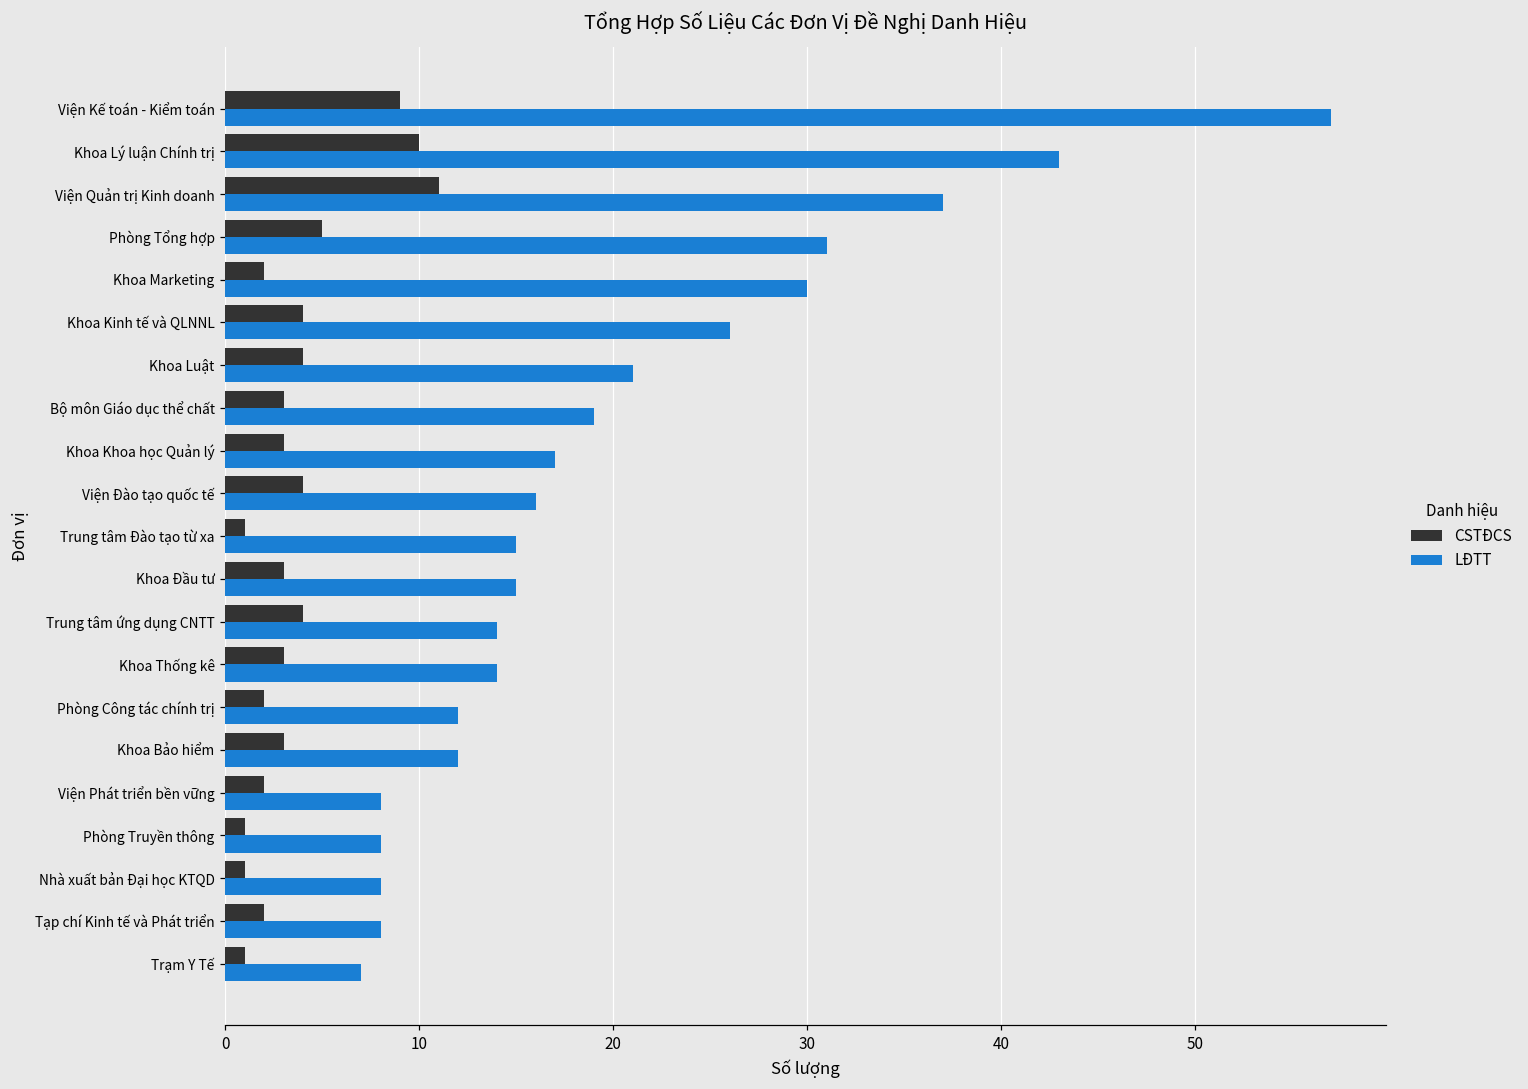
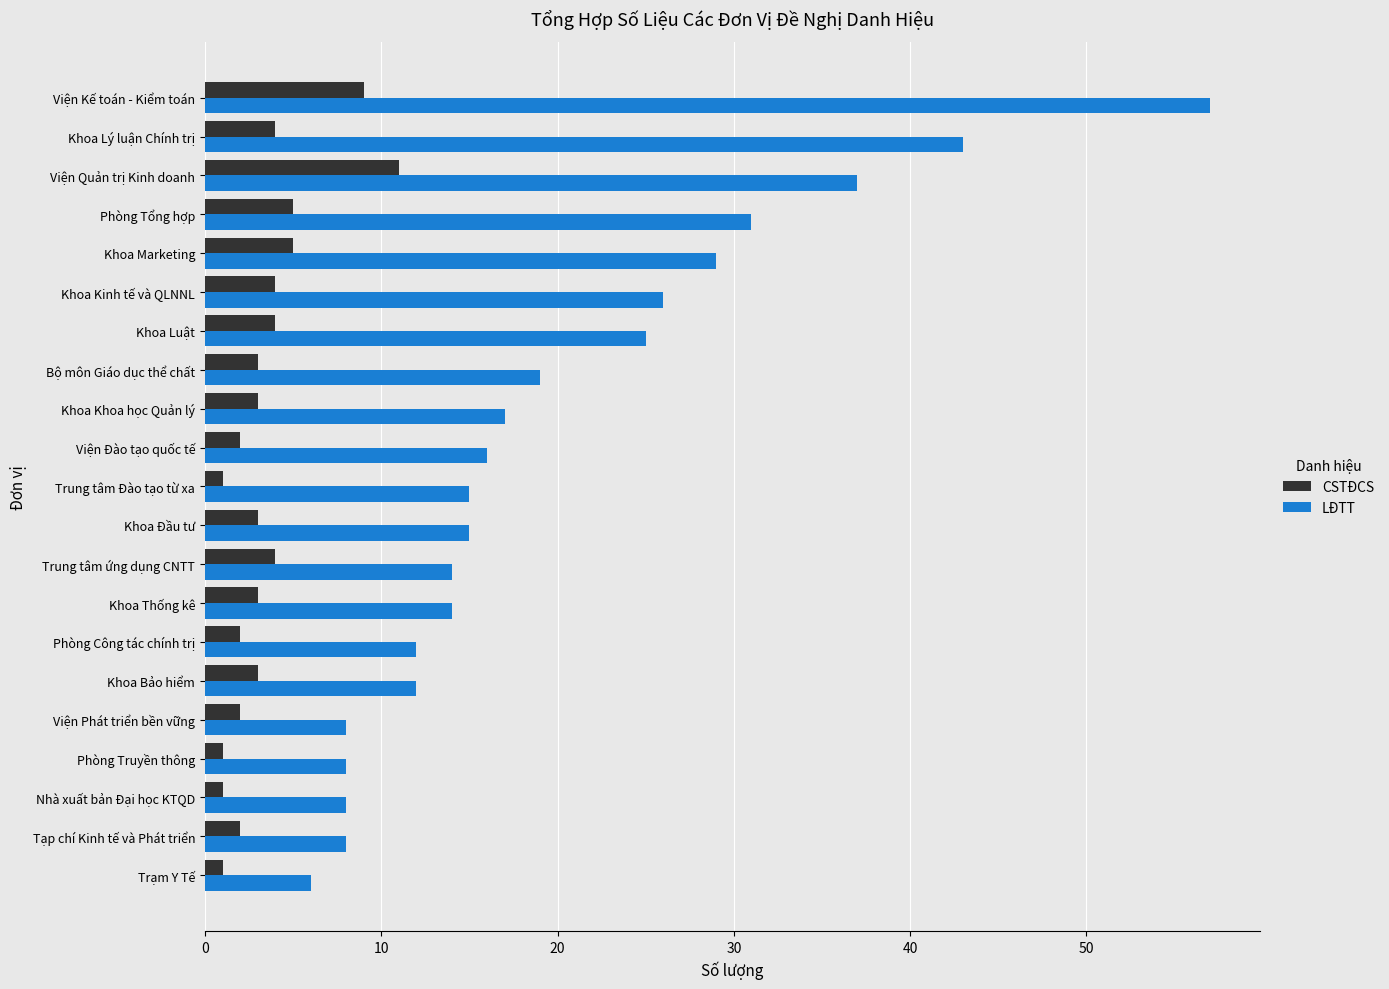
  {
    "CSTĐCS": {
      "Viện Kế toán - Kiểm toán": 9,
-     "Khoa Lý luận Chính trị": 10,
+     "Khoa Lý luận Chính trị": 4,
      "Viện Quản trị Kinh doanh": 11,
      "Phòng Tổng hợp": 5,
-     "Khoa Marketing": 2,
+     "Khoa Marketing": 5,
      "Khoa Kinh tế và QLNNL": 4,
      "Khoa Luật": 4,
      "Bộ môn Giáo dục thể chất": 3,
      "Khoa Khoa học Quản lý": 3,
-     "Viện Đào tạo quốc tế": 4,
+     "Viện Đào tạo quốc tế": 2,
      "Trung tâm Đào tạo từ xa": 1,
      "Khoa Đầu tư": 3,
      "Trung tâm ứng dụng CNTT": 4,
      "Khoa Thống kê": 3,
      "Phòng Công tác chính trị": 2,
      "Khoa Bảo hiểm": 3,
      "Viện Phát triển bền vững": 2,
      "Phòng Truyền thông": 1,
      "Nhà xuất bản Đại học KTQD": 1,
      "Tạp chí Kinh tế và Phát triển": 2,
      "Trạm Y Tế": 1
    },
    "LĐTT": {
      "Viện Kế toán - Kiểm toán": 57,
      "Khoa Lý luận Chính trị": 43,
      "Viện Quản trị Kinh doanh": 37,
      "Phòng Tổng hợp": 31,
-     "Khoa Marketing": 30,
+     "Khoa Marketing": 29,
      "Khoa Kinh tế và QLNNL": 26,
-     "Khoa Luật": 21,
+     "Khoa Luật": 25,
      "Bộ môn Giáo dục thể chất": 19,
      "Khoa Khoa học Quản lý": 17,
      "Viện Đào tạo quốc tế": 16,
      "Trung tâm Đào tạo từ xa": 15,
      "Khoa Đầu tư": 15,
      "Trung tâm ứng dụng CNTT": 14,
      "Khoa Thống kê": 14,
      "Phòng Công tác chính trị": 12,
      "Khoa Bảo hiểm": 12,
      "Viện Phát triển bền vững": 8,
      "Phòng Truyền thông": 8,
      "Nhà xuất bản Đại học KTQD": 8,
      "Tạp chí Kinh tế và Phát triển": 8,
-     "Trạm Y Tế": 7
+     "Trạm Y Tế": 6
    }
  }
